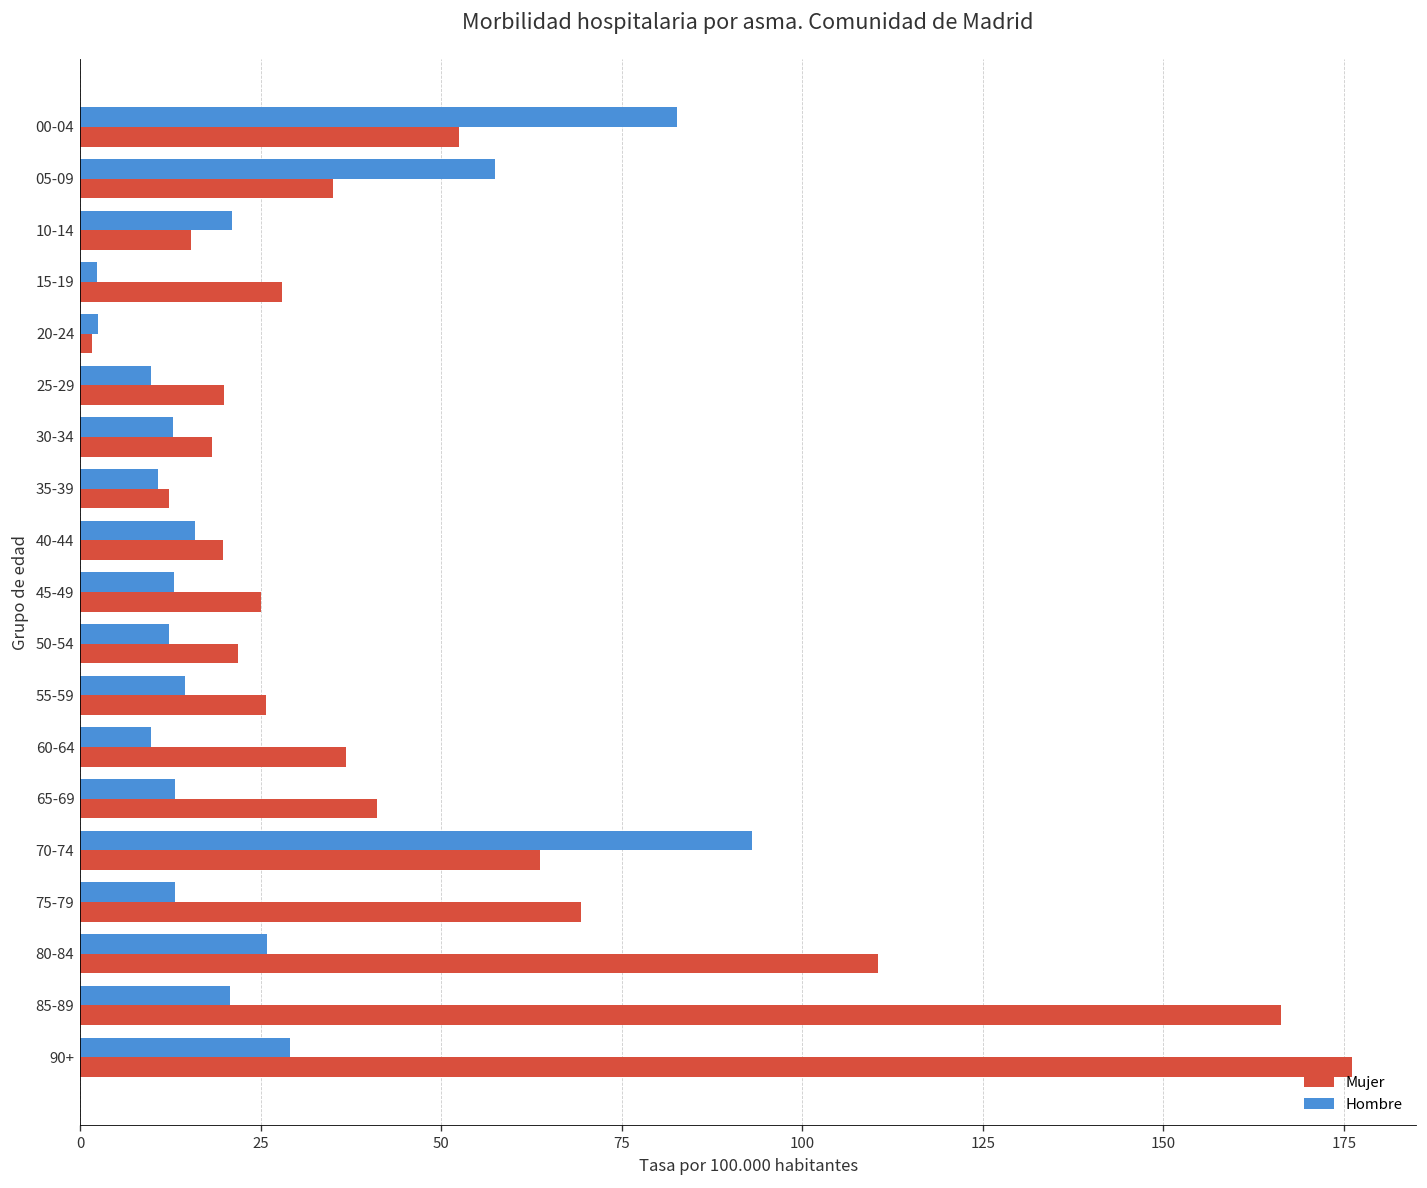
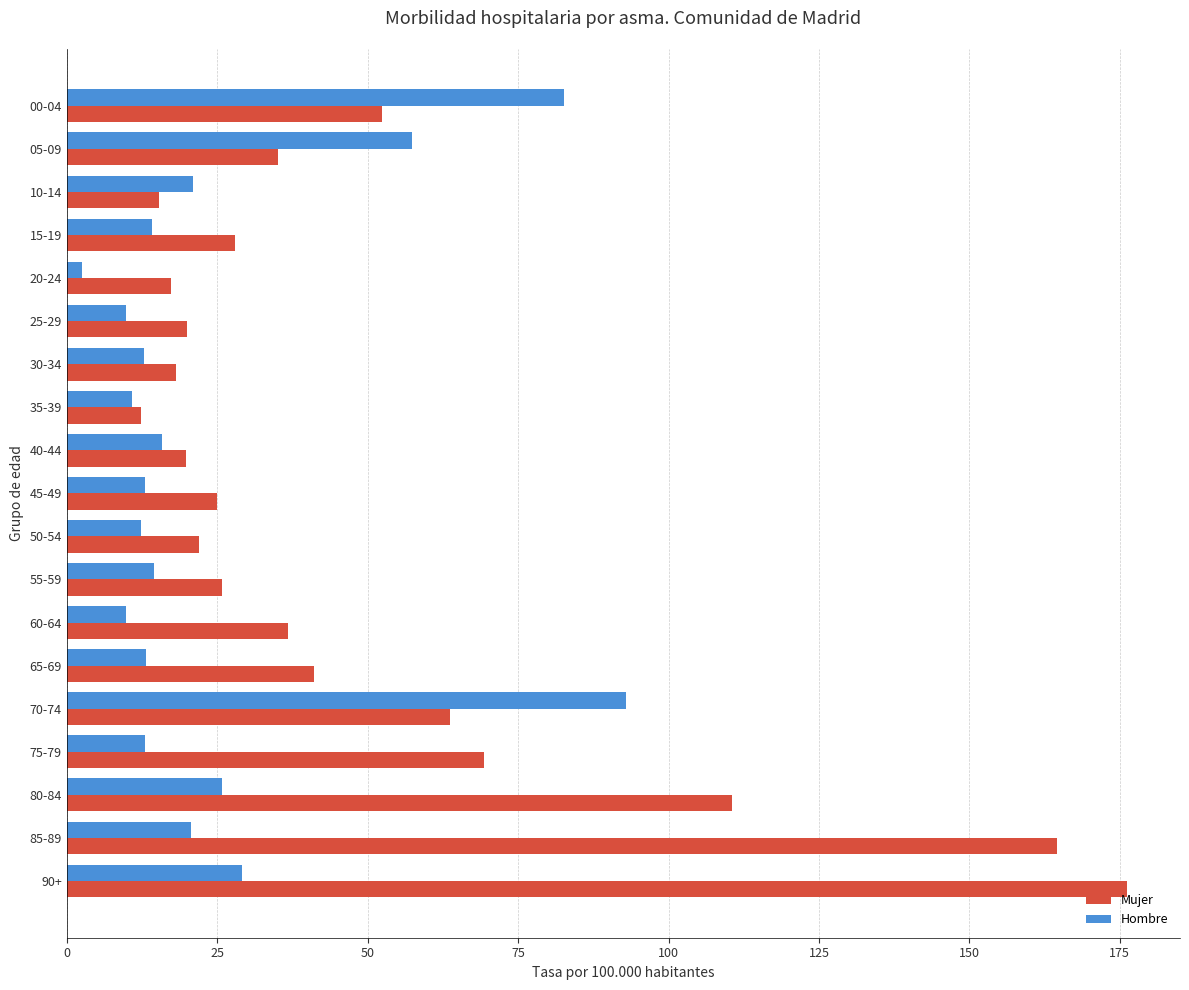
  {
    "Mujer": {
      "00-04": 52,
      "05-09": 35,
      "10-14": 15,
      "15-19": 28,
-     "20-24": 2,
+     "20-24": 17,
      "25-29": 20,
      "30-34": 18,
      "35-39": 12,
      "40-44": 20,
      "45-49": 25,
      "50-54": 22,
      "55-59": 26,
      "60-64": 37,
      "65-69": 41,
      "70-74": 64,
      "75-79": 69,
      "80-84": 111,
-     "85-89": 166,
+     "85-89": 165,
      "90+": 176
    },
    "Hombre": {
      "00-04": 83,
      "05-09": 57,
      "10-14": 21,
-     "15-19": 2,
+     "15-19": 14,
      "20-24": 2,
      "25-29": 10,
      "30-34": 13,
      "35-39": 11,
      "40-44": 16,
      "45-49": 13,
      "50-54": 12,
      "55-59": 15,
      "60-64": 10,
      "65-69": 13,
      "70-74": 93,
      "75-79": 13,
      "80-84": 26,
      "85-89": 21,
      "90+": 29
    }
  }
